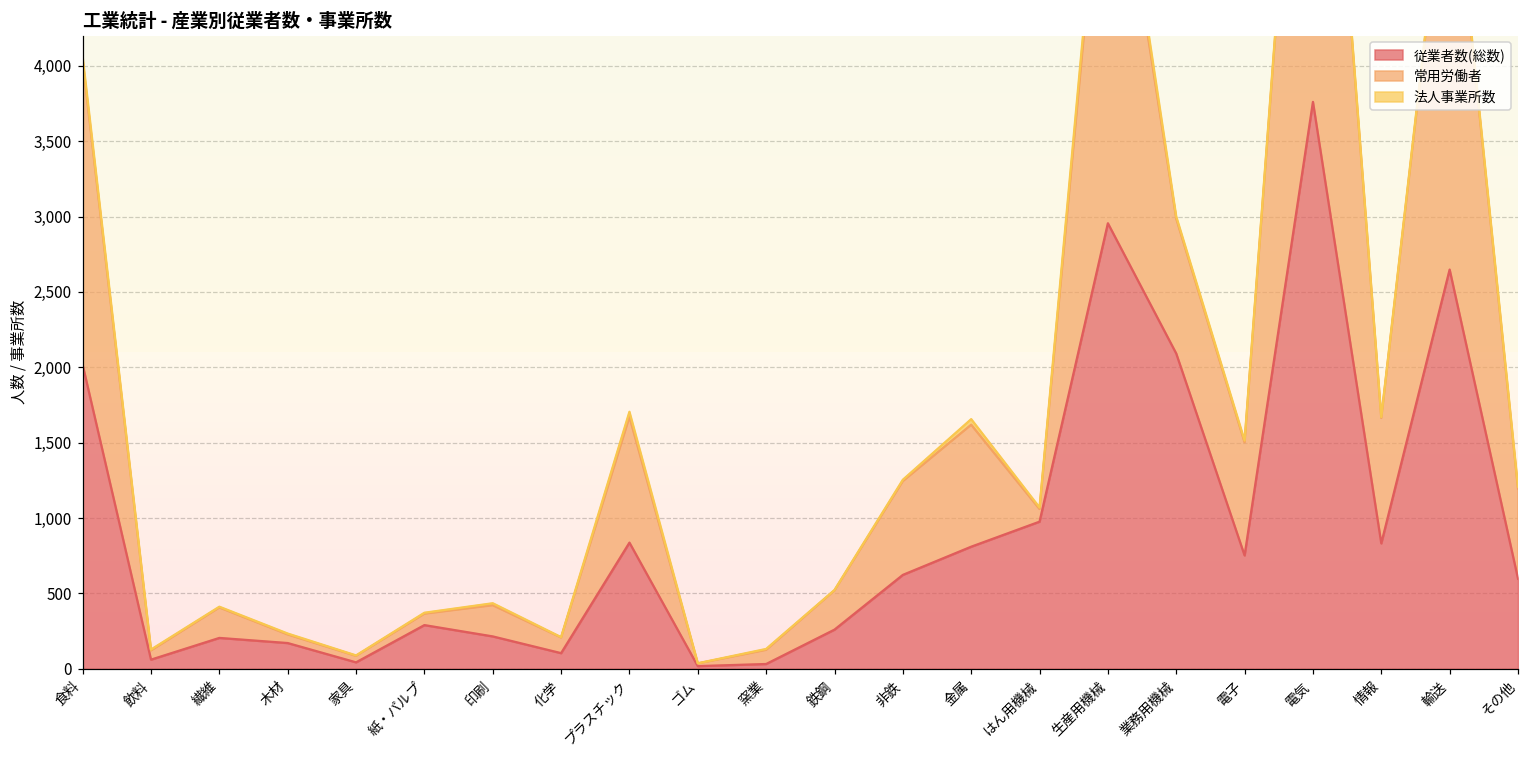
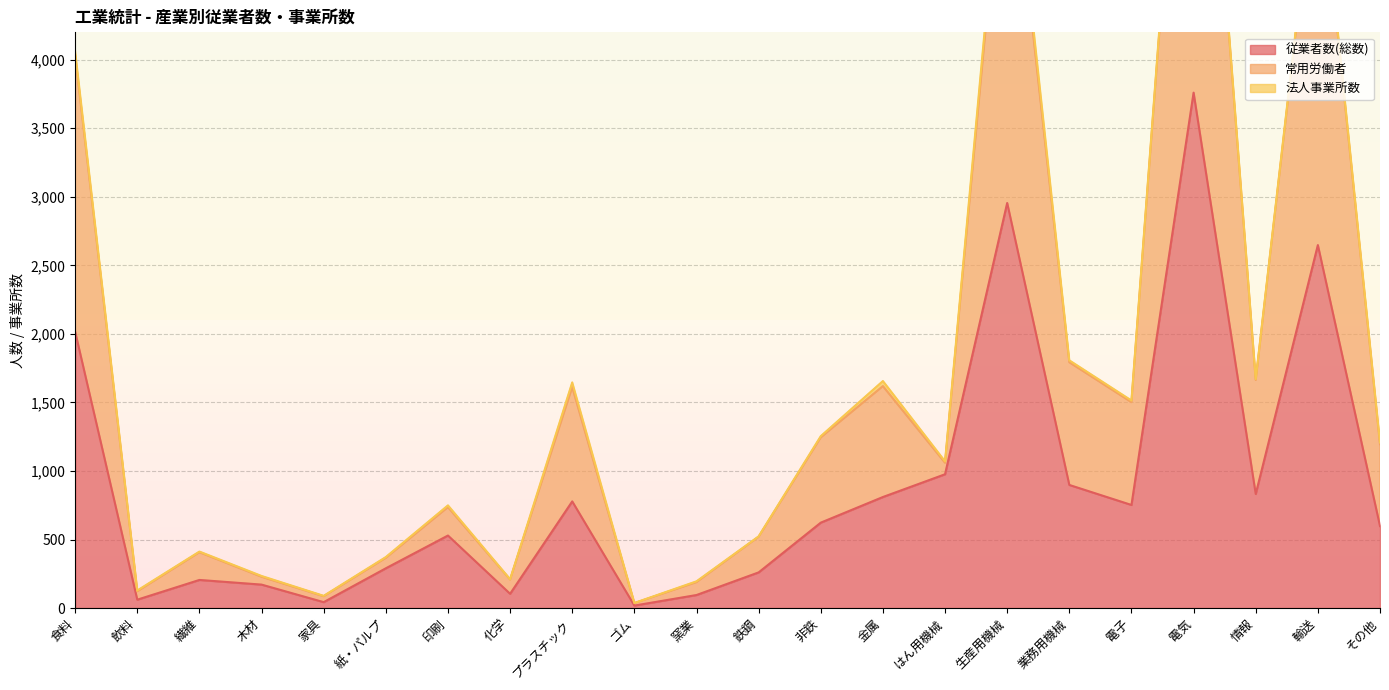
  {
    "従業者数(総数)": {
      "食料": "2,020",
      "飲料": "60",
      "繊維": "210",
      "木材": "170",
      "家具": "40",
      "紙・パルプ": "290",
-     "印刷": "220",
+     "印刷": "530",
      "化学": "100",
-     "プラスチック": "840",
-     "窯業": "30",
+     "プラスチック": "780",
+     "窯業": "100",
      "鉄鋼": "260",
      "非鉄": "620",
      "金属": "810",
      "はん用機械": "980",
      "生産用機械": "2,960",
-     "業務用機械": "2,090",
+     "業務用機械": "900",
      "電子": "750",
      "電気": "3,760",
      "情報": "830",
      "輸送": "2,650",
      "その他": "600"
    }
  }
